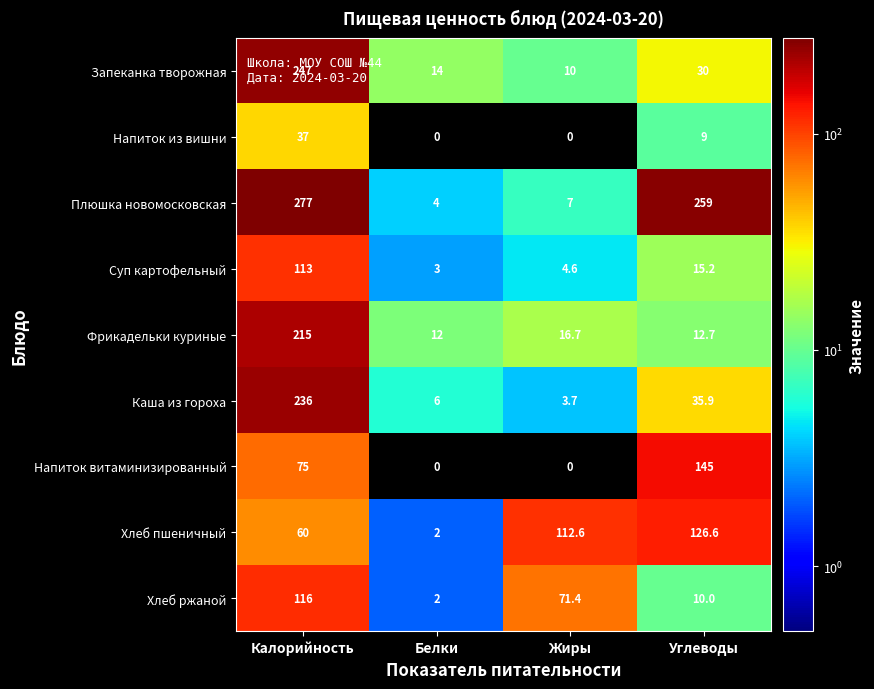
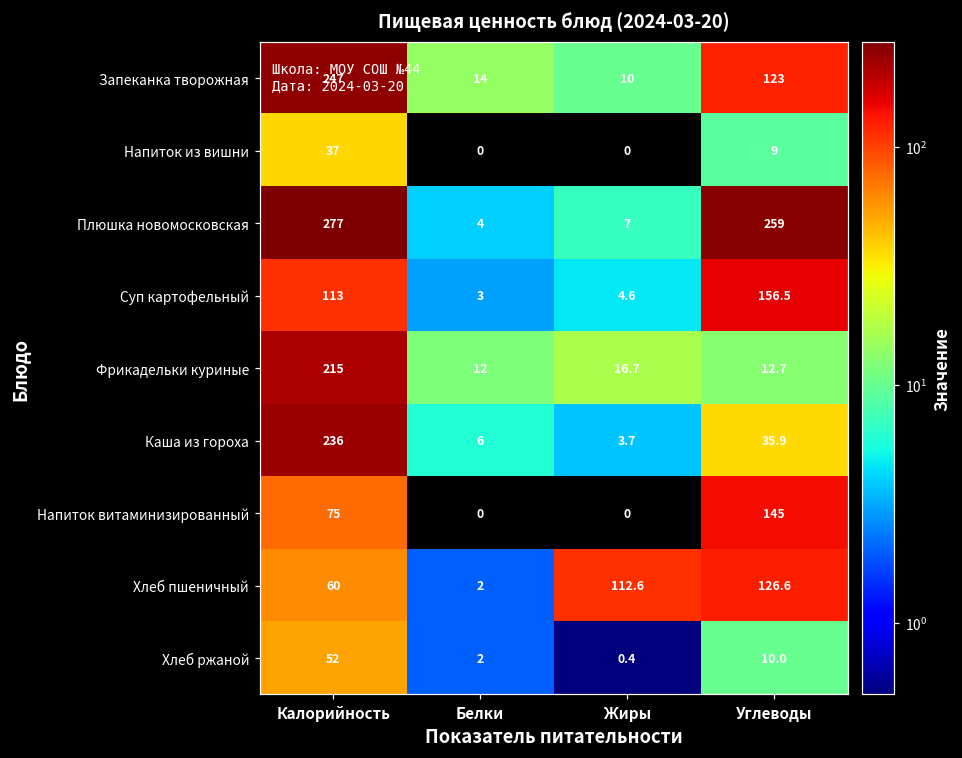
  {
    "Запеканка творожная": {
      "Белки": 14,
      "Жиры": 10,
-     "Углеводы": 30
+     "Углеводы": 123
    },
    "Напиток из вишни": {
      "Калорийность": 37,
      "Белки": 0,
      "Жиры": 0,
      "Углеводы": 9
    },
    "Плюшка новомосковская": {
      "Калорийность": 277,
      "Белки": 4,
      "Жиры": 7,
      "Углеводы": 259
    },
    "Суп картофельный": {
      "Калорийность": 113,
      "Белки": 3,
      "Жиры": 4.6,
-     "Углеводы": 15.2
+     "Углеводы": 156.5
    },
    "Фрикадельки куриные": {
      "Калорийность": 215,
      "Белки": 12,
      "Жиры": 16.7,
      "Углеводы": 12.7
    },
    "Каша из гороха": {
      "Калорийность": 236,
      "Белки": 6,
      "Жиры": 3.7,
      "Углеводы": 35.9
    },
    "Напиток витаминизированный": {
      "Калорийность": 75,
      "Белки": 0,
      "Жиры": 0,
      "Углеводы": 145
    },
    "Хлеб пшеничный": {
      "Калорийность": 60,
      "Белки": 2,
      "Жиры": 112.6,
      "Углеводы": 126.6
    },
    "Хлеб ржаной": {
-     "Калорийность": 116,
+     "Калорийность": 52,
      "Белки": 2,
-     "Жиры": 71.4,
+     "Жиры": 0.4,
      "Углеводы": 10.0
    }
  }
